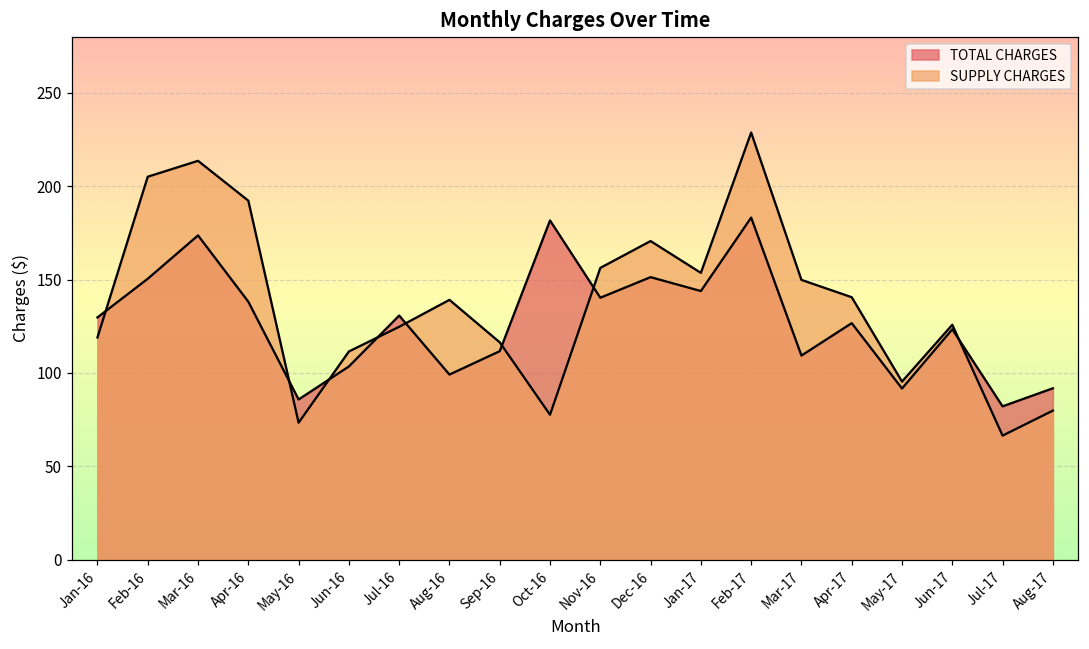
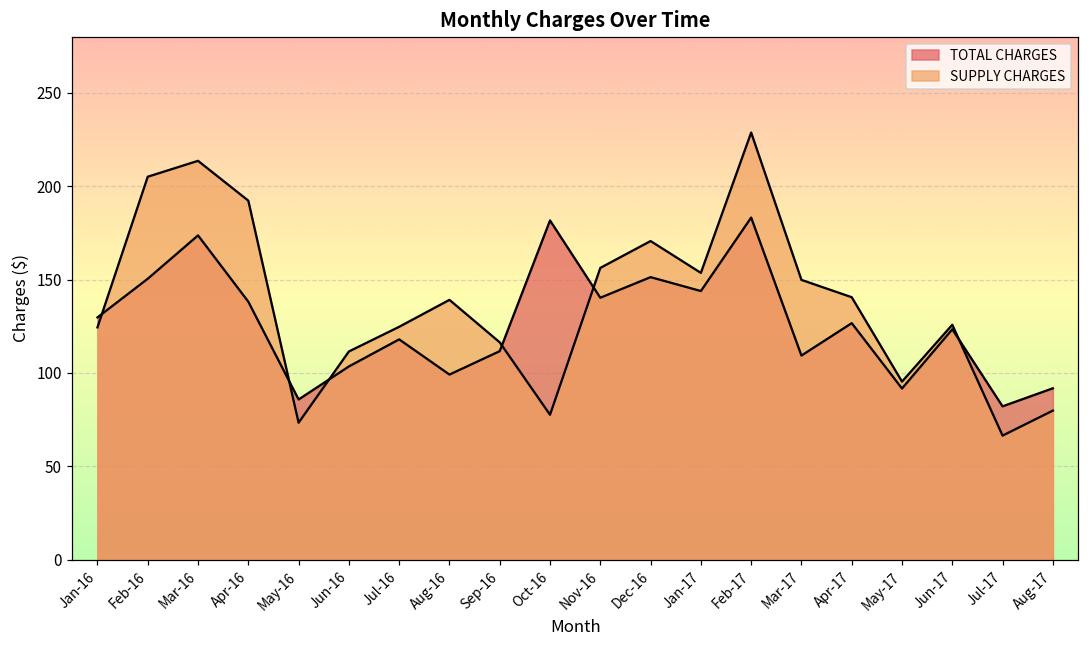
  {
    "TOTAL CHARGES": {
      "Jan-16": 130,
      "Feb-16": 150,
      "Mar-16": 174,
      "Apr-16": 138,
      "May-16": 86,
      "Jun-16": 103,
-     "Jul-16": 131,
+     "Jul-16": 118,
      "Aug-16": 99,
      "Sep-16": 112,
      "Oct-16": 182,
      "Nov-16": 140,
      "Dec-16": 151,
      "Jan-17": 144,
      "Feb-17": 183,
      "Mar-17": 109,
      "Apr-17": 127,
      "May-17": 92,
      "Jun-17": 123,
      "Jul-17": 82,
      "Aug-17": 92
    },
    "SUPPLY CHARGES": {
-     "Jan-16": 119,
+     "Jan-16": 124,
      "Feb-16": 205,
      "Mar-16": 214,
      "Apr-16": 192,
      "May-16": 73,
      "Jun-16": 111,
      "Jul-16": 125,
      "Aug-16": 139,
      "Sep-16": 116,
      "Oct-16": 78,
      "Nov-16": 156,
      "Dec-16": 171,
      "Jan-17": 154,
      "Feb-17": 229,
      "Mar-17": 150,
      "Apr-17": 141,
      "May-17": 95,
      "Jun-17": 126,
      "Jul-17": 66,
      "Aug-17": 80
    }
  }
